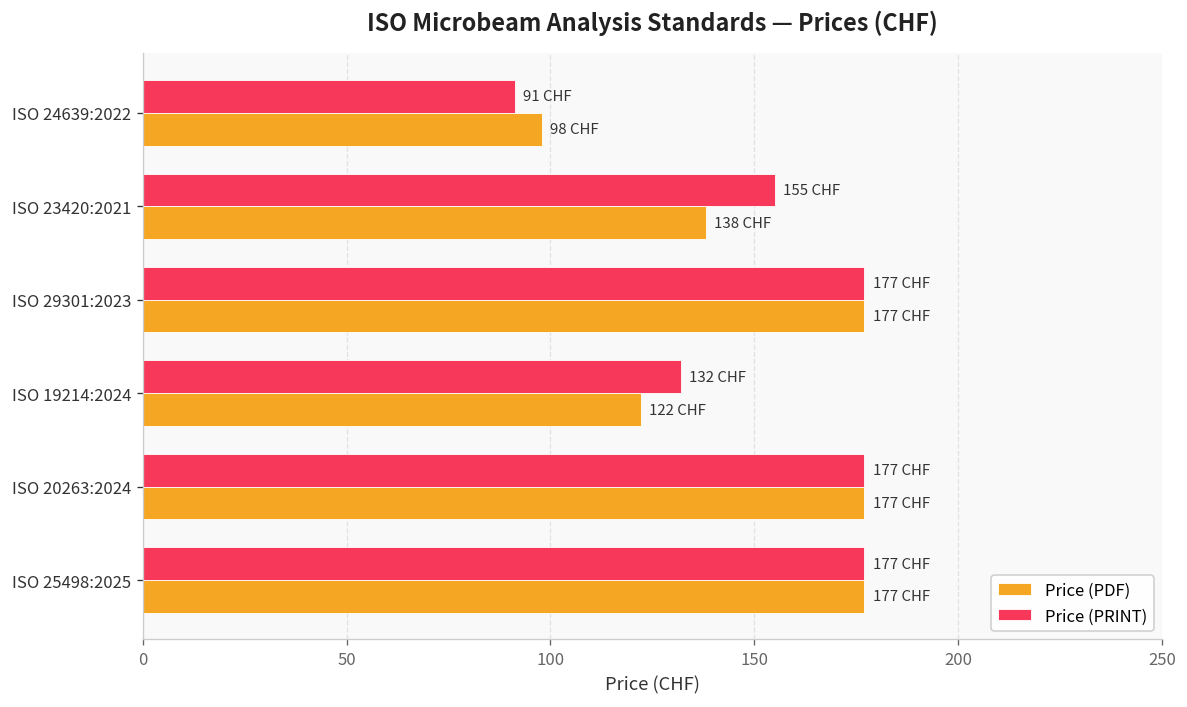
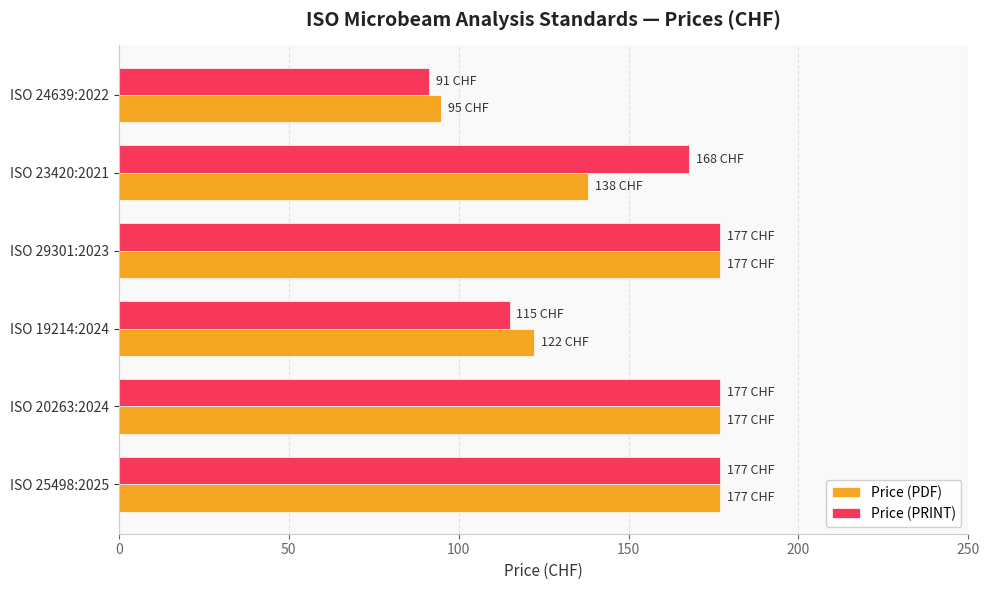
  {
    "Price (PDF)": {
-     "ISO 24639:2022": 98,
+     "ISO 24639:2022": 95,
      "ISO 23420:2021": 138,
      "ISO 29301:2023": 177,
      "ISO 19214:2024": 122,
      "ISO 20263:2024": 177,
      "ISO 25498:2025": 177
    },
    "Price (PRINT)": {
      "ISO 24639:2022": 91,
-     "ISO 23420:2021": 155,
+     "ISO 23420:2021": 168,
      "ISO 29301:2023": 177,
-     "ISO 19214:2024": 132,
+     "ISO 19214:2024": 115,
      "ISO 20263:2024": 177,
      "ISO 25498:2025": 177
    }
  }
